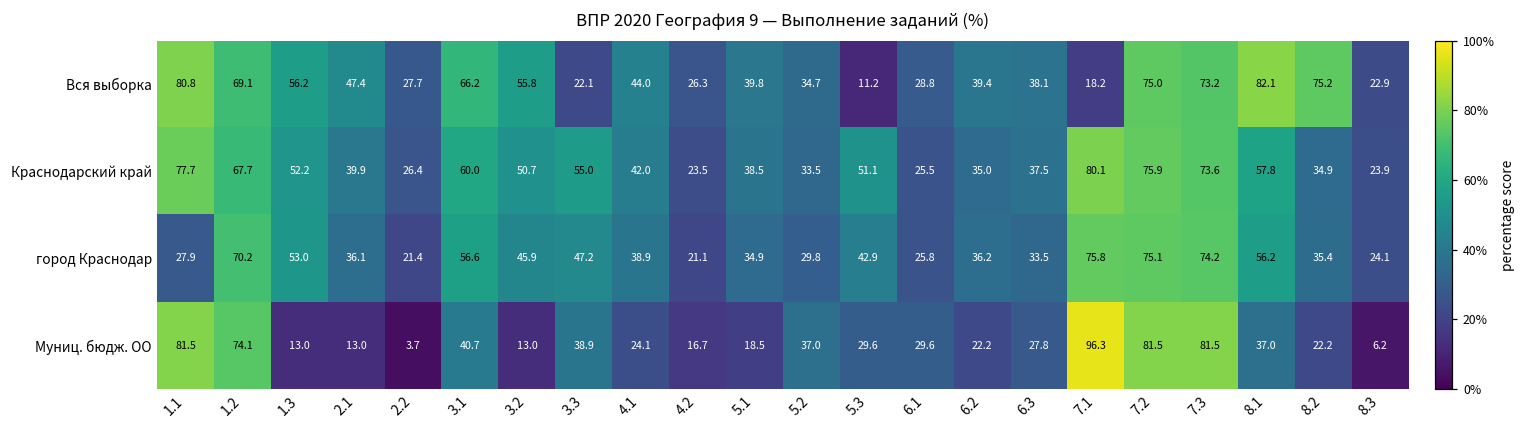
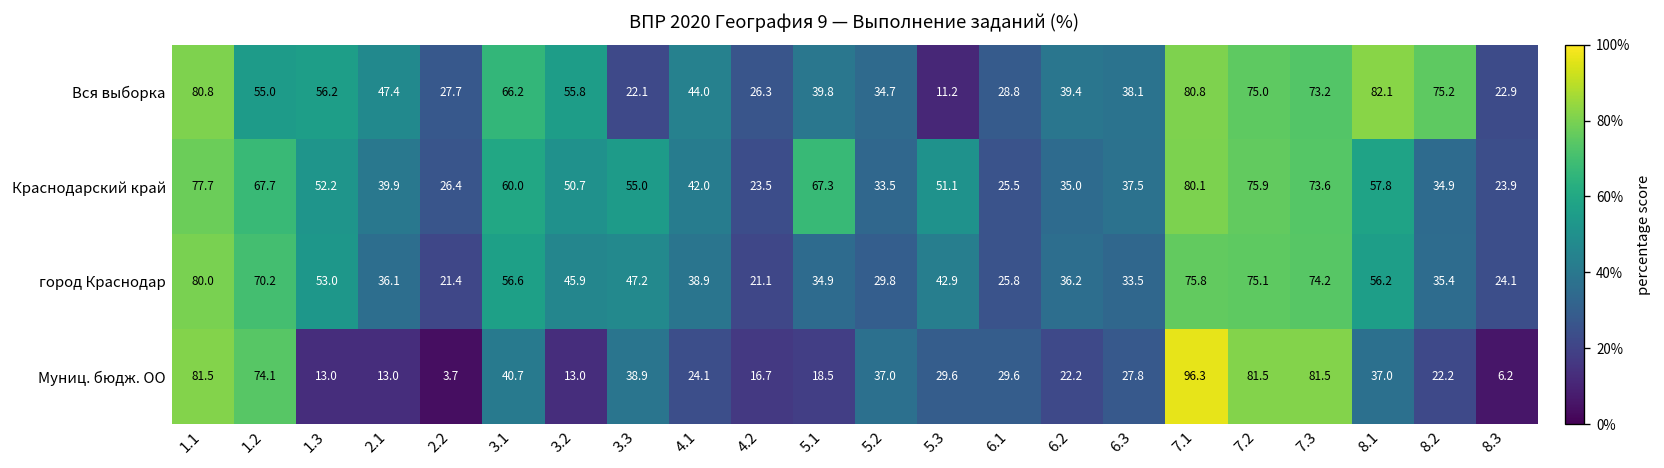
  {
    "Вся выборка": {
      "1.1": 80.8,
-     "1.2": 69.1,
+     "1.2": 55.0,
      "1.3": 56.2,
      "2.1": 47.4,
      "2.2": 27.7,
      "3.1": 66.2,
      "3.2": 55.8,
      "3.3": 22.1,
      "4.1": 44.0,
      "4.2": 26.3,
      "5.1": 39.8,
      "5.2": 34.7,
      "5.3": 11.2,
      "6.1": 28.8,
      "6.2": 39.4,
      "6.3": 38.1,
-     "7.1": 18.2,
+     "7.1": 80.8,
      "7.2": 75.0,
      "7.3": 73.2,
      "8.1": 82.1,
      "8.2": 75.2,
      "8.3": 22.9
    },
    "Краснодарский край": {
      "1.1": 77.7,
      "1.2": 67.7,
      "1.3": 52.2,
      "2.1": 39.9,
      "2.2": 26.4,
      "3.1": 60.0,
      "3.2": 50.7,
      "3.3": 55.0,
      "4.1": 42.0,
      "4.2": 23.5,
-     "5.1": 38.5,
+     "5.1": 67.3,
      "5.2": 33.5,
      "5.3": 51.1,
      "6.1": 25.5,
      "6.2": 35.0,
      "6.3": 37.5,
      "7.1": 80.1,
      "7.2": 75.9,
      "7.3": 73.6,
      "8.1": 57.8,
      "8.2": 34.9,
      "8.3": 23.9
    },
    "город Краснодар": {
-     "1.1": 27.9,
+     "1.1": 80.0,
      "1.2": 70.2,
      "1.3": 53.0,
      "2.1": 36.1,
      "2.2": 21.4,
      "3.1": 56.6,
      "3.2": 45.9,
      "3.3": 47.2,
      "4.1": 38.9,
      "4.2": 21.1,
      "5.1": 34.9,
      "5.2": 29.8,
      "5.3": 42.9,
      "6.1": 25.8,
      "6.2": 36.2,
      "6.3": 33.5,
      "7.1": 75.8,
      "7.2": 75.1,
      "7.3": 74.2,
      "8.1": 56.2,
      "8.2": 35.4,
      "8.3": 24.1
    },
    "Муниц. бюдж. ОО": {
      "1.1": 81.5,
      "1.2": 74.1,
      "1.3": 13.0,
      "2.1": 13.0,
      "2.2": 3.7,
      "3.1": 40.7,
      "3.2": 13.0,
      "3.3": 38.9,
      "4.1": 24.1,
      "4.2": 16.7,
      "5.1": 18.5,
      "5.2": 37.0,
      "5.3": 29.6,
      "6.1": 29.6,
      "6.2": 22.2,
      "6.3": 27.8,
      "7.1": 96.3,
      "7.2": 81.5,
      "7.3": 81.5,
      "8.1": 37.0,
      "8.2": 22.2,
      "8.3": 6.2
    }
  }
